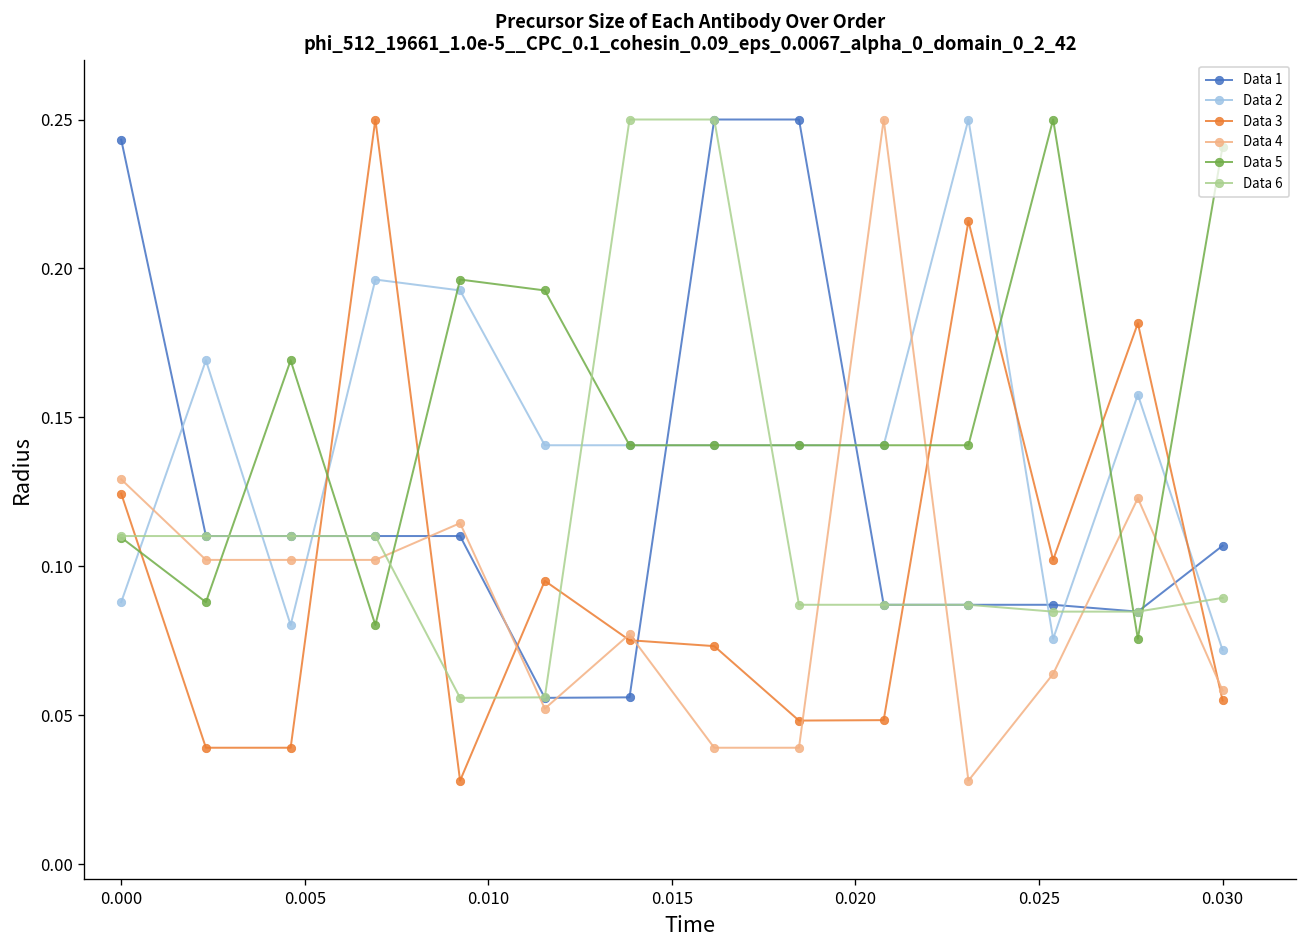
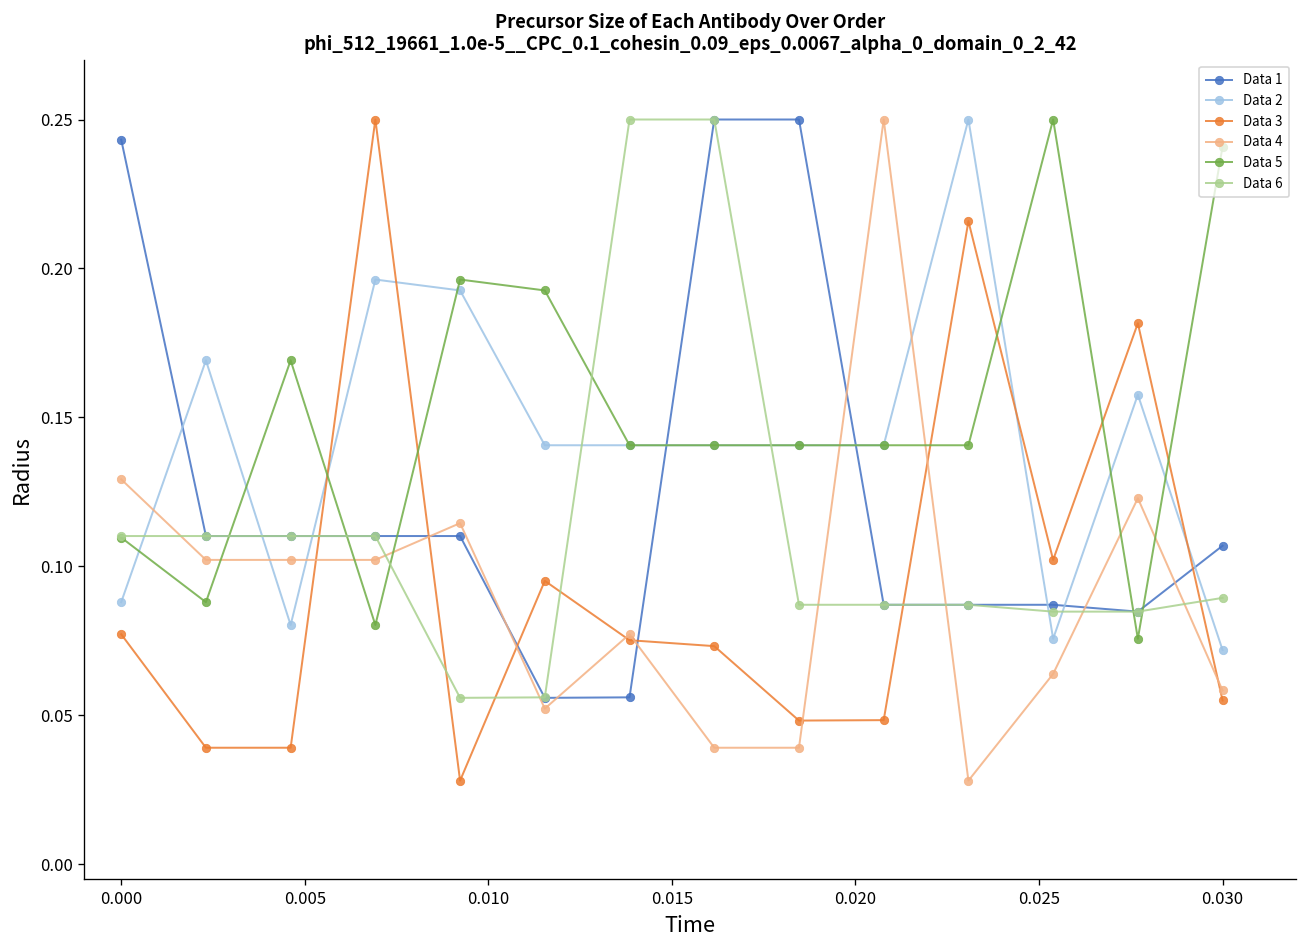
  {
    "Data 1": {
      "0.000": 0.243,
      "0.030": 0.107
    },
    "Data 2": {
      "0.000": 0.088,
      "0.030": 0.072
    },
    "Data 3": {
-     "0.000": 0.124,
+     "0.000": 0.077,
      "0.030": 0.055
    },
    "Data 4": {
      "0.000": 0.129,
      "0.030": 0.058
    },
    "Data 6": {
      "0.030": 0.089
    }
  }
